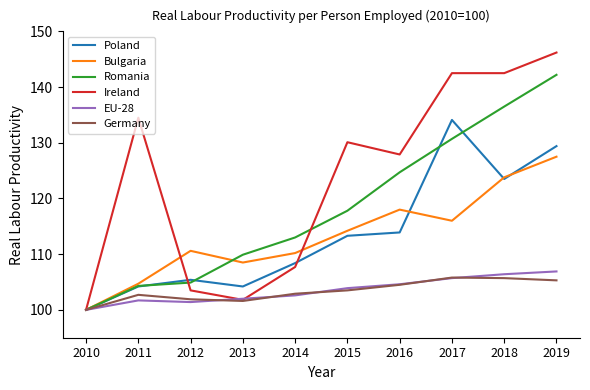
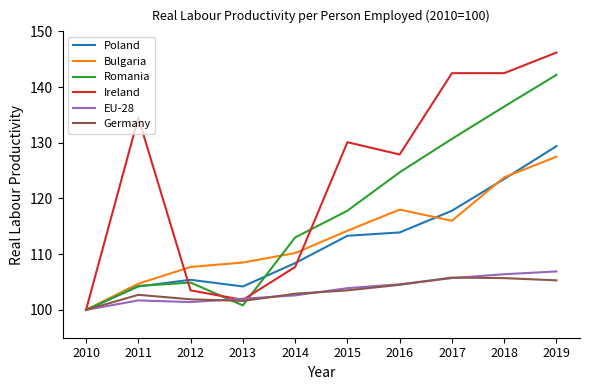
  {
    "Poland": {
      "2012": 105,
      "2013": 104,
      "2014": 108,
      "2015": 113,
      "2016": 114,
-     "2017": 134,
+     "2017": 118,
      "2019": 129
    },
    "Bulgaria": {
-     "2012": 111,
+     "2012": 108,
      "2013": 109,
      "2014": 110,
      "2015": 114,
      "2016": 118,
      "2017": 116,
      "2019": 128
    },
    "Romania": {
      "2012": 105,
-     "2013": 110,
+     "2013": 101,
      "2014": 113,
      "2015": 118,
      "2016": 125,
      "2017": 131,
      "2018": 137,
      "2019": 142
    },
    "Ireland": {
      "2012": 104,
      "2014": 108,
      "2015": 130,
      "2016": 128,
      "2017": 143,
      "2018": 143,
      "2019": 146
    },
    "EU-28": {
      "2011": 102,
      "2012": 101,
      "2018": 106,
      "2019": 107
    },
    "Germany": {
      "2011": 103,
      "2012": 102,
      "2018": 106,
      "2019": 105
    }
  }
